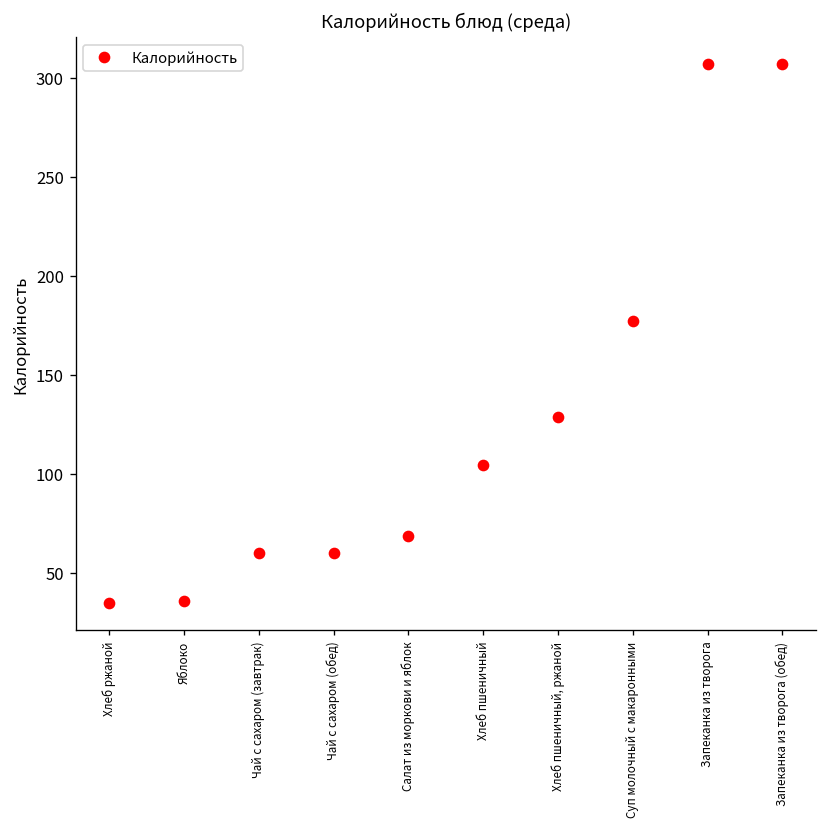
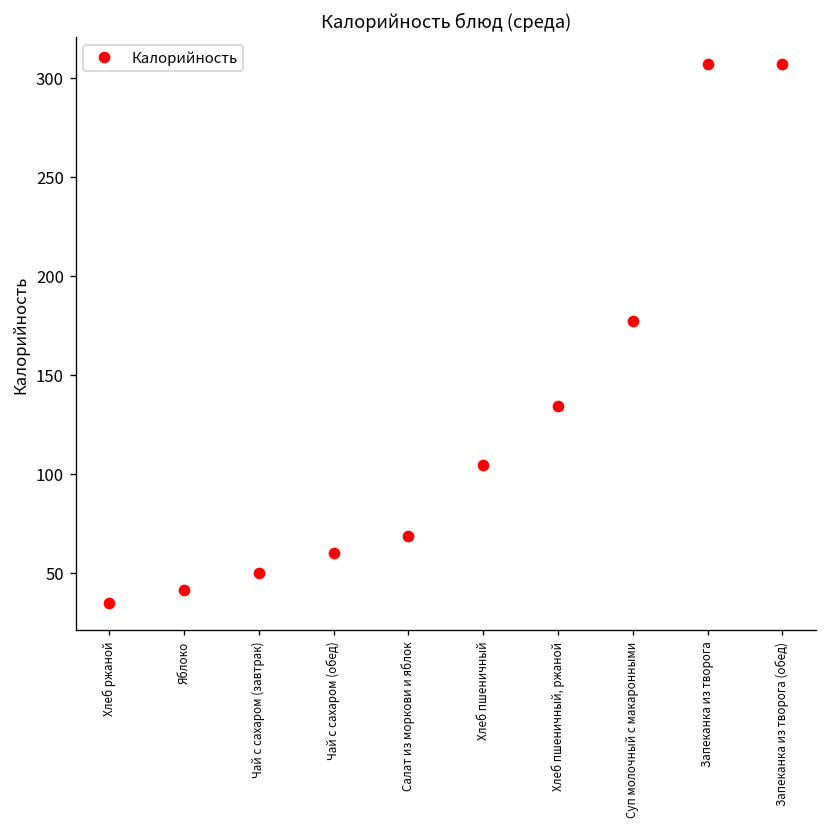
  {
    "Хлеб ржаной": 35,
-   "Яблоко": 36,
-   "Чай с сахаром (завтрак)": 60,
+   "Яблоко": 41,
+   "Чай с сахаром (завтрак)": 50,
    "Чай с сахаром (обед)": 60,
    "Салат из моркови и яблок": 69,
    "Хлеб пшеничный": 105,
-   "Хлеб пшеничный, ржаной": 129,
+   "Хлеб пшеничный, ржаной": 134,
    "Суп молочный с макаронными": 177,
    "Запеканка из творога": 307,
    "Запеканка из творога (обед)": 307
  }
